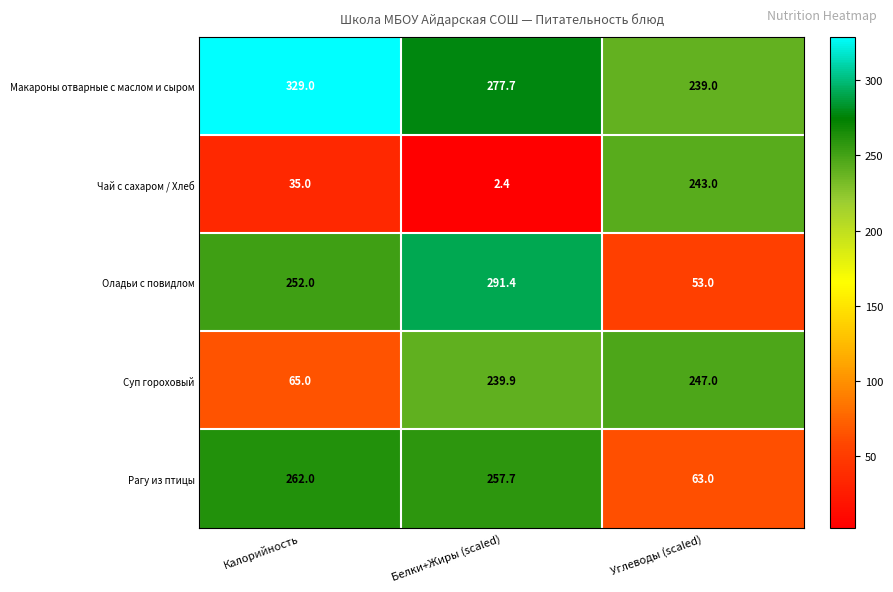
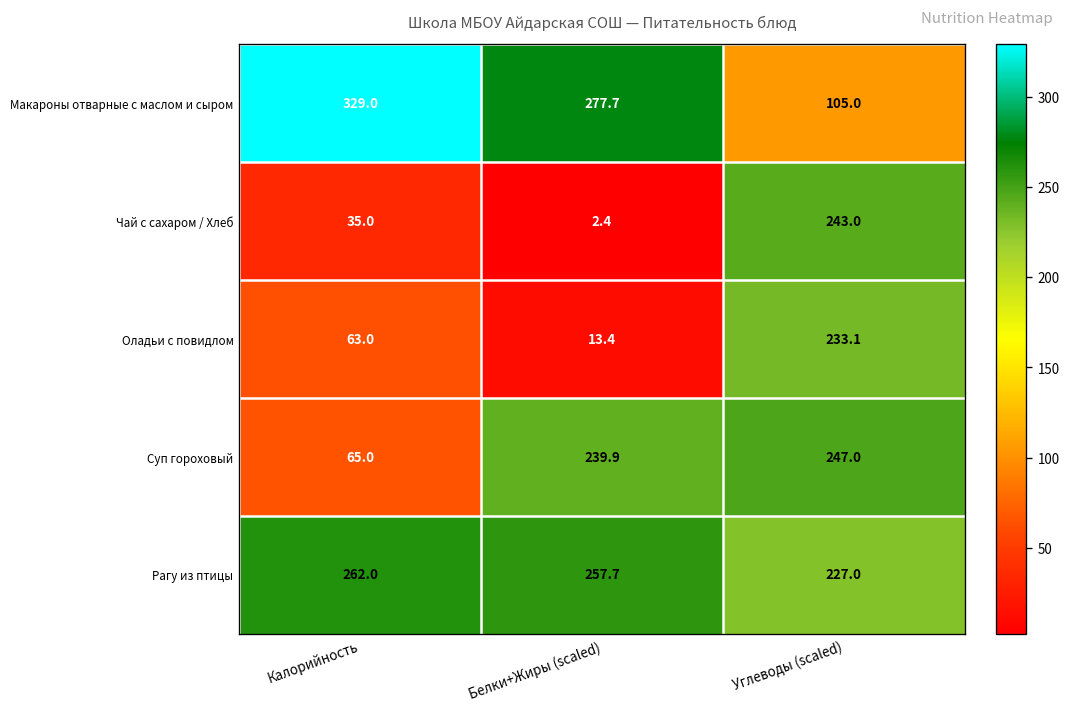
  {
    "Макароны отварные с маслом и сыром": {
      "Калорийность": 329.0,
      "Белки+Жиры (scaled)": 277.7,
-     "Углеводы (scaled)": 239.0
+     "Углеводы (scaled)": 105.0
    },
    "Чай с сахаром / Хлеб": {
      "Калорийность": 35.0,
      "Белки+Жиры (scaled)": 2.4,
      "Углеводы (scaled)": 243.0
    },
    "Оладьи с повидлом": {
-     "Калорийность": 252.0,
-     "Белки+Жиры (scaled)": 291.4,
-     "Углеводы (scaled)": 53.0
+     "Калорийность": 63.0,
+     "Белки+Жиры (scaled)": 13.4,
+     "Углеводы (scaled)": 233.1
    },
    "Суп гороховый": {
      "Калорийность": 65.0,
      "Белки+Жиры (scaled)": 239.9,
      "Углеводы (scaled)": 247.0
    },
    "Рагу из птицы": {
      "Калорийность": 262.0,
      "Белки+Жиры (scaled)": 257.7,
-     "Углеводы (scaled)": 63.0
+     "Углеводы (scaled)": 227.0
    }
  }
